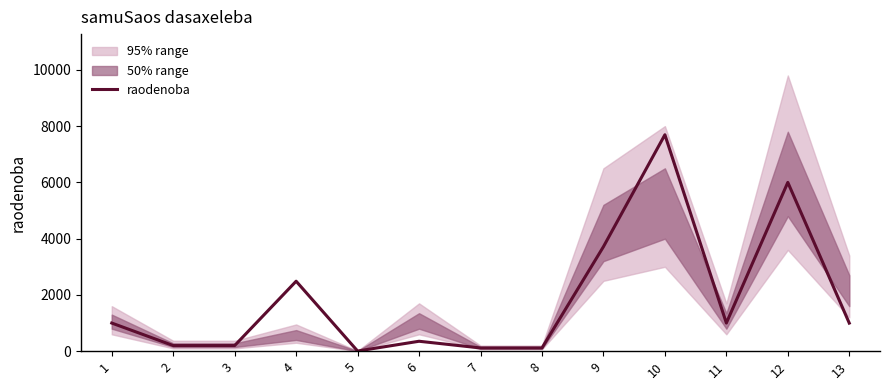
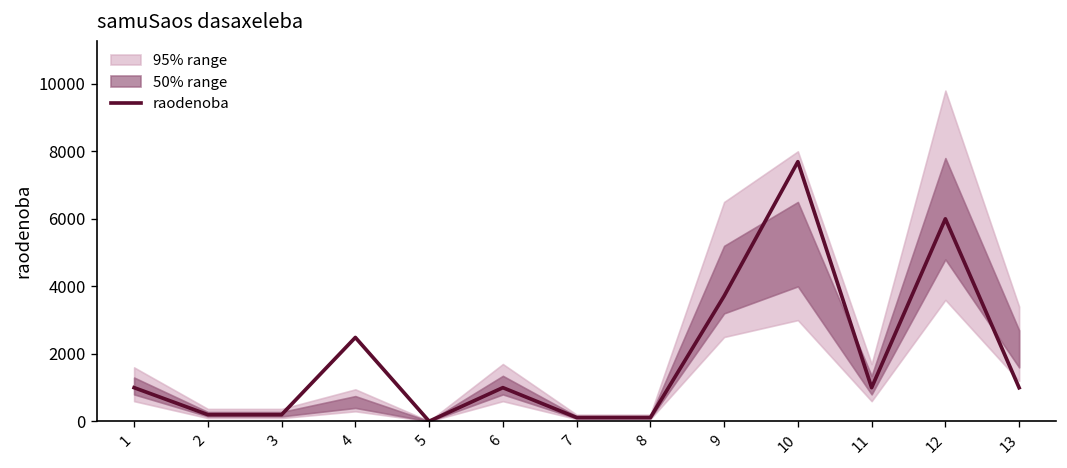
  {
    "raodenoba": {
      "1": 1000,
      "4": 2500,
-     "6": 400,
+     "6": 1000,
      "9": 3700,
      "10": 7700,
      "11": 1000,
      "12": 6000,
      "13": 1000
    }
  }
